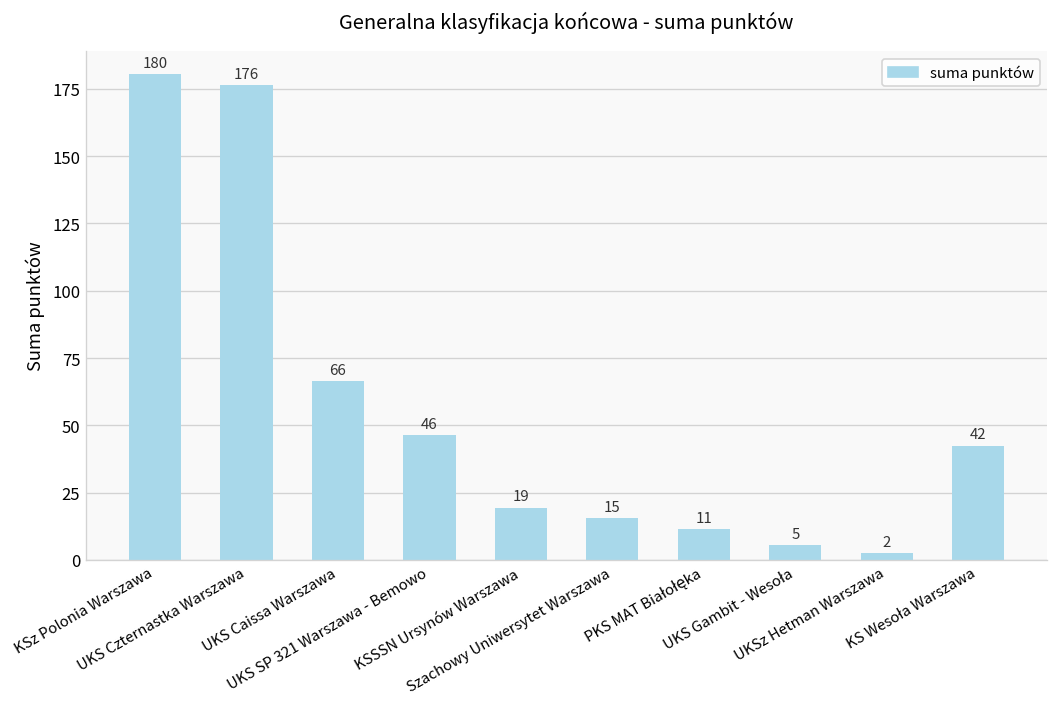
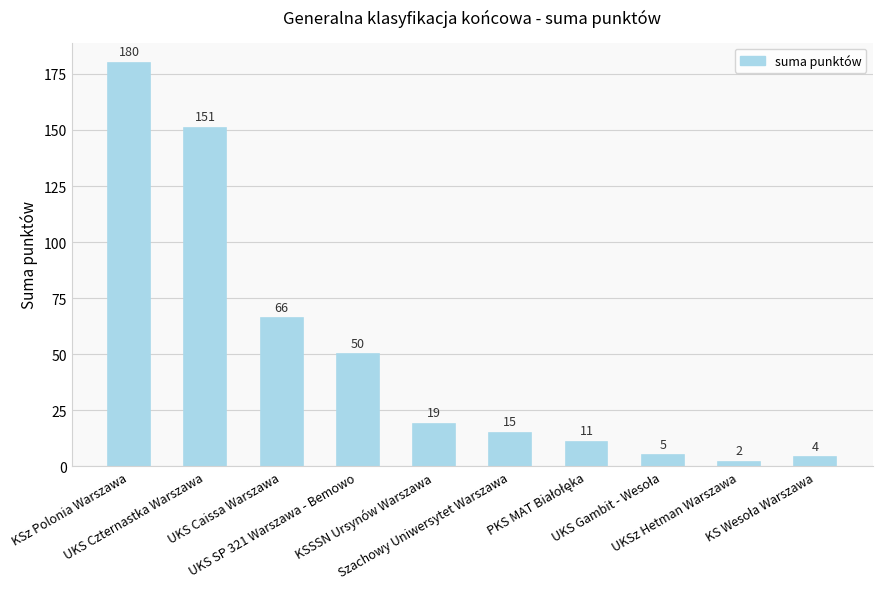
  {
    "KSz Polonia Warszawa": 180,
-   "UKS Czternastka Warszawa": 176,
+   "UKS Czternastka Warszawa": 151,
    "UKS Caissa Warszawa": 66,
-   "UKS SP 321 Warszawa - Bemowo": 46,
+   "UKS SP 321 Warszawa - Bemowo": 50,
    "KSSSN Ursynów Warszawa": 19,
    "Szachowy Uniwersytet Warszawa": 15,
    "PKS MAT Białołęka": 11,
    "UKS Gambit - Wesoła": 5,
    "UKSz Hetman Warszawa": 2,
-   "KS Wesoła Warszawa": 42
+   "KS Wesoła Warszawa": 4
  }
